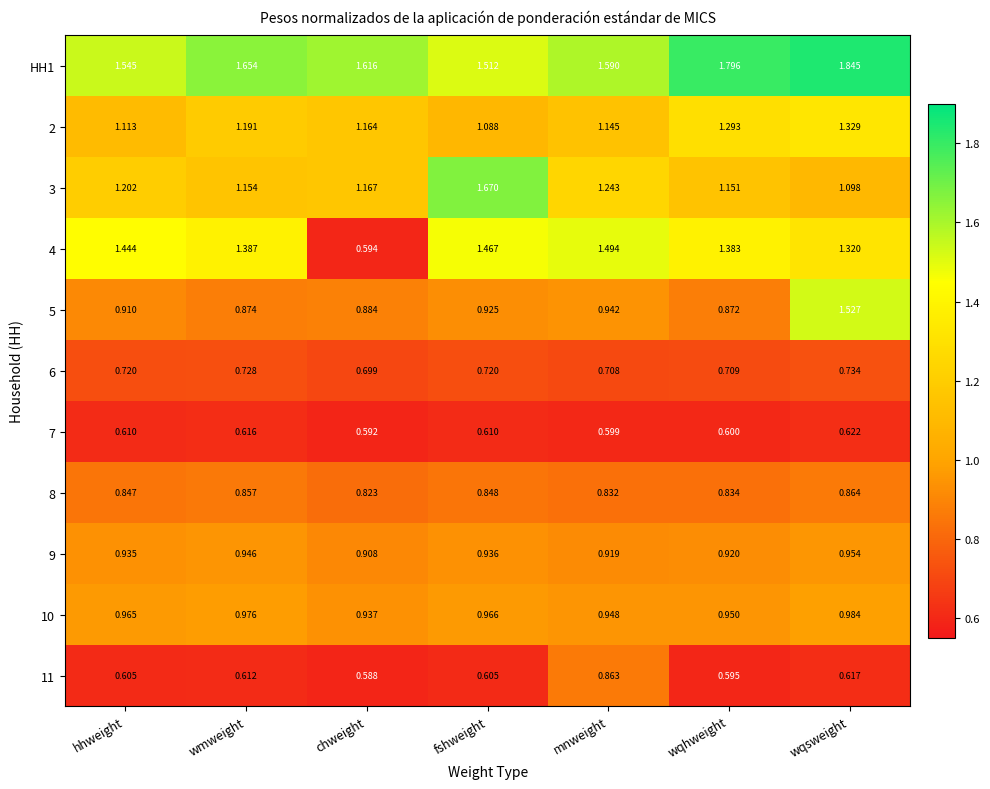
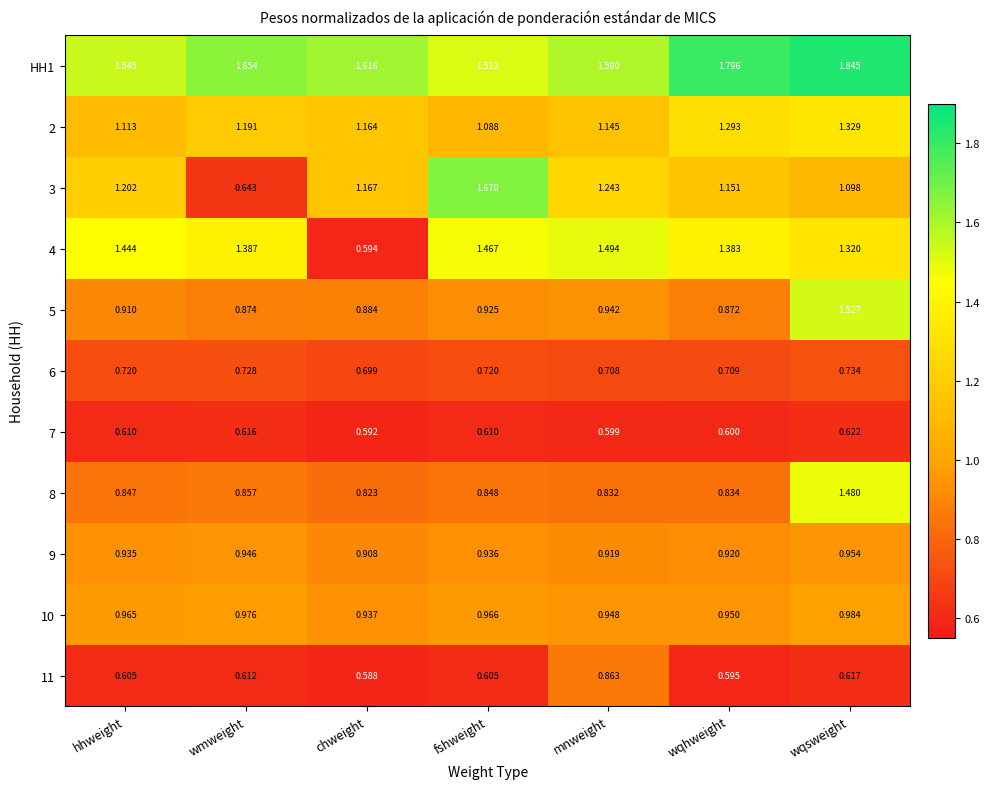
  {
    "HH1": {
      "hhweight": 1.545,
      "wmweight": 1.654,
      "chweight": 1.616,
      "fshweight": 1.512,
      "mnweight": 1.590,
      "wqhweight": 1.796,
      "wqsweight": 1.845
    },
    "2": {
      "hhweight": 1.113,
      "wmweight": 1.191,
      "chweight": 1.164,
      "fshweight": 1.088,
      "mnweight": 1.145,
      "wqhweight": 1.293,
      "wqsweight": 1.329
    },
    "3": {
      "hhweight": 1.202,
-     "wmweight": 1.154,
+     "wmweight": 0.643,
      "chweight": 1.167,
      "fshweight": 1.670,
      "mnweight": 1.243,
      "wqhweight": 1.151,
      "wqsweight": 1.098
    },
    "4": {
      "hhweight": 1.444,
      "wmweight": 1.387,
      "chweight": 0.594,
      "fshweight": 1.467,
      "mnweight": 1.494,
      "wqhweight": 1.383,
      "wqsweight": 1.320
    },
    "5": {
      "hhweight": 0.910,
      "wmweight": 0.874,
      "chweight": 0.884,
      "fshweight": 0.925,
      "mnweight": 0.942,
      "wqhweight": 0.872,
      "wqsweight": 1.527
    },
    "6": {
      "hhweight": 0.720,
      "wmweight": 0.728,
      "chweight": 0.699,
      "fshweight": 0.720,
      "mnweight": 0.708,
      "wqhweight": 0.709,
      "wqsweight": 0.734
    },
    "7": {
      "hhweight": 0.610,
      "wmweight": 0.616,
      "chweight": 0.592,
      "fshweight": 0.610,
      "mnweight": 0.599,
      "wqhweight": 0.600,
      "wqsweight": 0.622
    },
    "8": {
      "hhweight": 0.847,
      "wmweight": 0.857,
      "chweight": 0.823,
      "fshweight": 0.848,
      "mnweight": 0.832,
      "wqhweight": 0.834,
-     "wqsweight": 0.864
+     "wqsweight": 1.480
    },
    "9": {
      "hhweight": 0.935,
      "wmweight": 0.946,
      "chweight": 0.908,
      "fshweight": 0.936,
      "mnweight": 0.919,
      "wqhweight": 0.920,
      "wqsweight": 0.954
    },
    "10": {
      "hhweight": 0.965,
      "wmweight": 0.976,
      "chweight": 0.937,
      "fshweight": 0.966,
      "mnweight": 0.948,
      "wqhweight": 0.950,
      "wqsweight": 0.984
    },
    "11": {
      "hhweight": 0.605,
      "wmweight": 0.612,
      "chweight": 0.588,
      "fshweight": 0.605,
      "mnweight": 0.863,
      "wqhweight": 0.595,
      "wqsweight": 0.617
    }
  }
